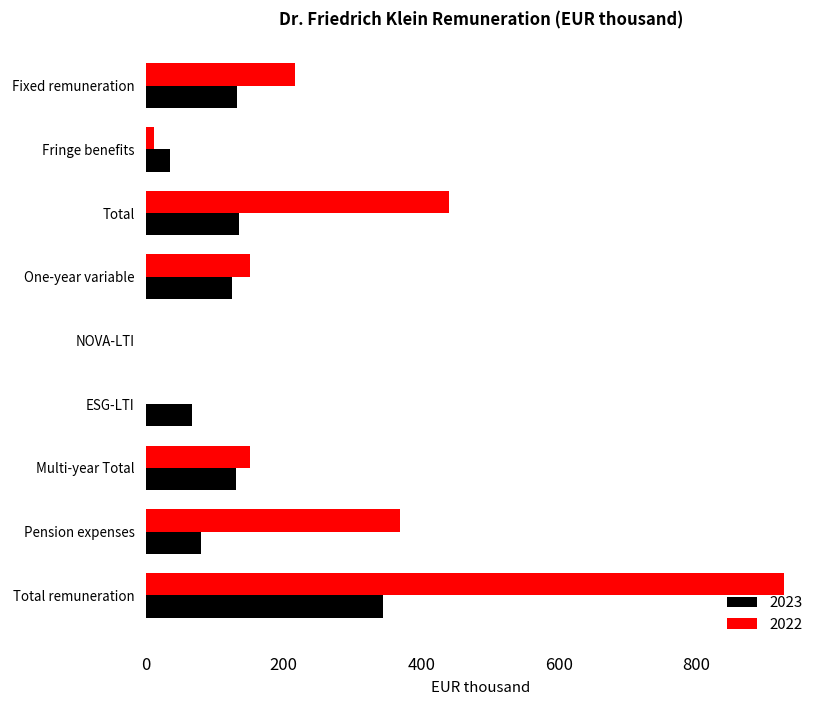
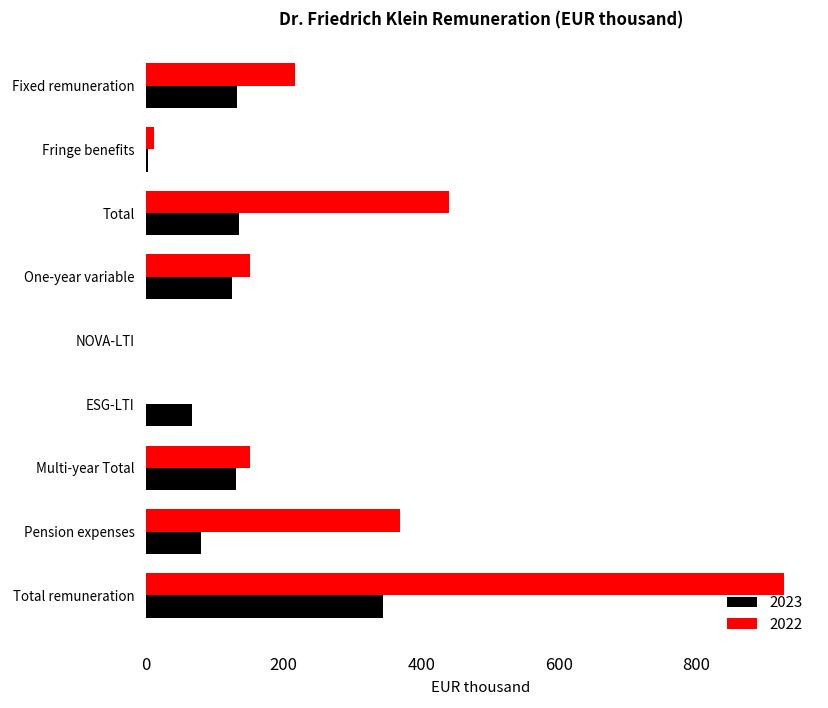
  {
    "2023": {
      "Fixed remuneration": 130,
-     "Fringe benefits": 30,
+     "Fringe benefits": 0,
      "Total": 140,
      "One-year variable": 130,
      "NOVA-LTI": 0,
      "ESG-LTI": 70,
      "Multi-year Total": 130,
      "Pension expenses": 80,
      "Total remuneration": 350
    },
    "2022": {
      "Fixed remuneration": 220,
      "Fringe benefits": 10,
      "Total": 440,
      "One-year variable": 150,
      "NOVA-LTI": 0,
      "ESG-LTI": 0,
      "Multi-year Total": 150,
      "Pension expenses": 370,
      "Total remuneration": 930
    }
  }
